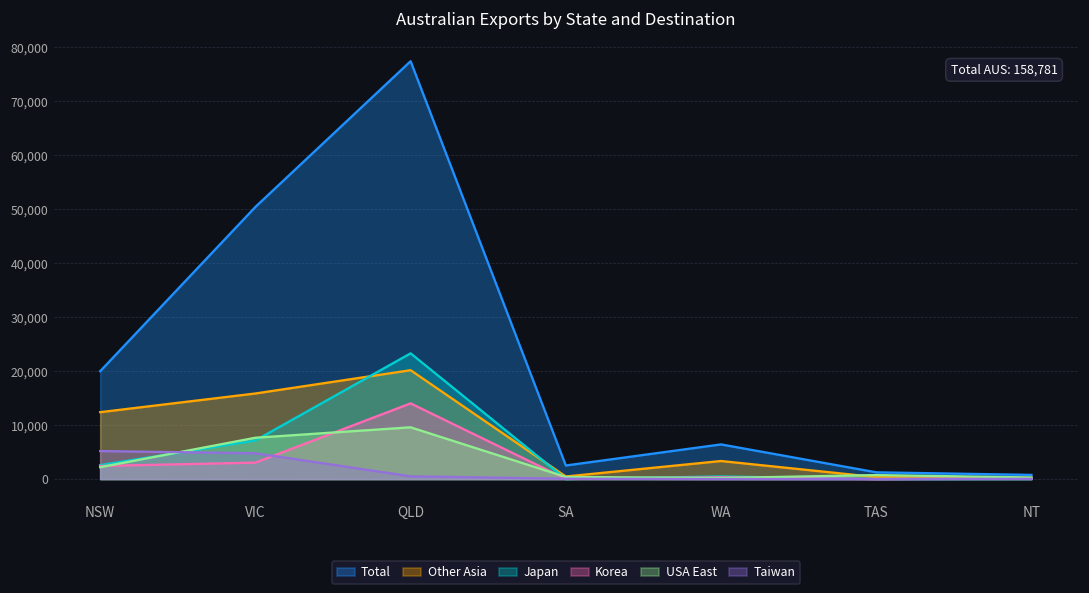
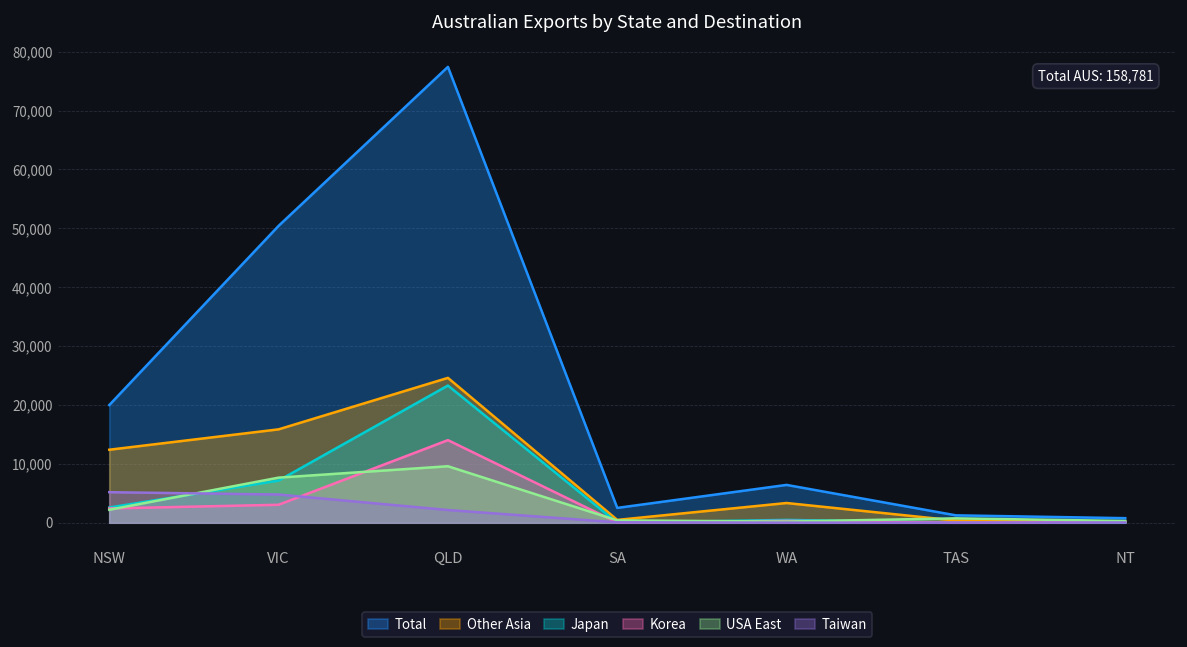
  {
    "Other Asia": {
      "NSW": "12,000",
      "VIC": "16,000",
-     "QLD": "20,000",
+     "QLD": "25,000",
      "WA": "3,000"
    },
    "Korea": {
      "VIC": "3,000",
      "QLD": "14,000"
    },
    "USA East": {
      "QLD": "10,000"
    },
    "Taiwan": {
      "NSW": "5,000",
      "VIC": "5,000",
-     "QLD": "1,000"
+     "QLD": "2,000"
    }
  }
